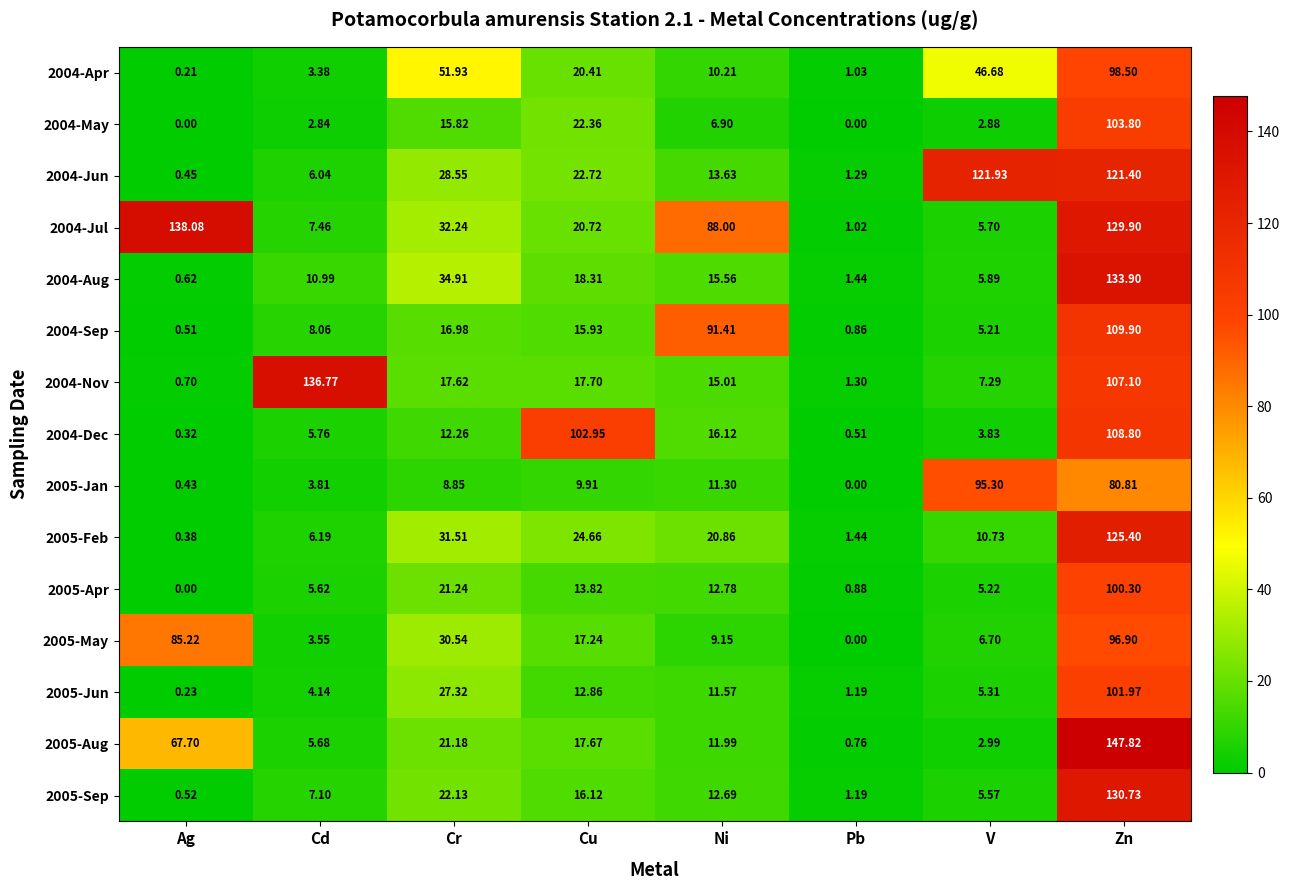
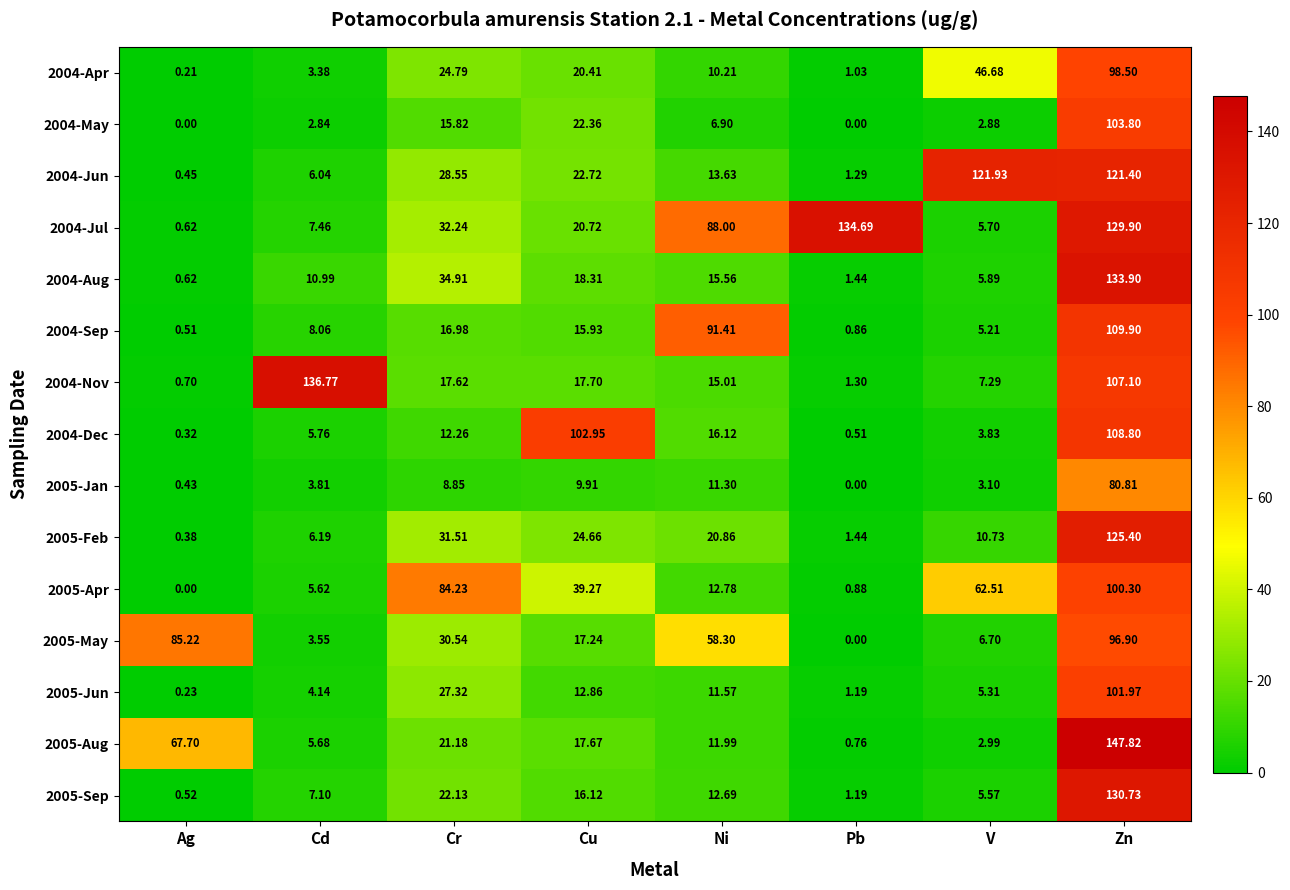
  {
    "2004-Apr": {
      "Ag": 0.21,
      "Cd": 3.38,
-     "Cr": 51.93,
+     "Cr": 24.79,
      "Cu": 20.41,
      "Ni": 10.21,
      "Pb": 1.03,
      "V": 46.68,
      "Zn": 98.50
    },
    "2004-May": {
      "Ag": 0.00,
      "Cd": 2.84,
      "Cr": 15.82,
      "Cu": 22.36,
      "Ni": 6.90,
      "Pb": 0.00,
      "V": 2.88,
      "Zn": 103.80
    },
    "2004-Jun": {
      "Ag": 0.45,
      "Cd": 6.04,
      "Cr": 28.55,
      "Cu": 22.72,
      "Ni": 13.63,
      "Pb": 1.29,
      "V": 121.93,
      "Zn": 121.40
    },
    "2004-Jul": {
-     "Ag": 138.08,
+     "Ag": 0.62,
      "Cd": 7.46,
      "Cr": 32.24,
      "Cu": 20.72,
      "Ni": 88.00,
-     "Pb": 1.02,
+     "Pb": 134.69,
      "V": 5.70,
      "Zn": 129.90
    },
    "2004-Aug": {
      "Ag": 0.62,
      "Cd": 10.99,
      "Cr": 34.91,
      "Cu": 18.31,
      "Ni": 15.56,
      "Pb": 1.44,
      "V": 5.89,
      "Zn": 133.90
    },
    "2004-Sep": {
      "Ag": 0.51,
      "Cd": 8.06,
      "Cr": 16.98,
      "Cu": 15.93,
      "Ni": 91.41,
      "Pb": 0.86,
      "V": 5.21,
      "Zn": 109.90
    },
    "2004-Nov": {
      "Ag": 0.70,
      "Cd": 136.77,
      "Cr": 17.62,
      "Cu": 17.70,
      "Ni": 15.01,
      "Pb": 1.30,
      "V": 7.29,
      "Zn": 107.10
    },
    "2004-Dec": {
      "Ag": 0.32,
      "Cd": 5.76,
      "Cr": 12.26,
      "Cu": 102.95,
      "Ni": 16.12,
      "Pb": 0.51,
      "V": 3.83,
      "Zn": 108.80
    },
    "2005-Jan": {
      "Ag": 0.43,
      "Cd": 3.81,
      "Cr": 8.85,
      "Cu": 9.91,
      "Ni": 11.30,
      "Pb": 0.00,
-     "V": 95.30,
+     "V": 3.10,
      "Zn": 80.81
    },
    "2005-Feb": {
      "Ag": 0.38,
      "Cd": 6.19,
      "Cr": 31.51,
      "Cu": 24.66,
      "Ni": 20.86,
      "Pb": 1.44,
      "V": 10.73,
      "Zn": 125.40
    },
    "2005-Apr": {
      "Ag": 0.00,
      "Cd": 5.62,
-     "Cr": 21.24,
-     "Cu": 13.82,
+     "Cr": 84.23,
+     "Cu": 39.27,
      "Ni": 12.78,
      "Pb": 0.88,
-     "V": 5.22,
+     "V": 62.51,
      "Zn": 100.30
    },
    "2005-May": {
      "Ag": 85.22,
      "Cd": 3.55,
      "Cr": 30.54,
      "Cu": 17.24,
-     "Ni": 9.15,
+     "Ni": 58.30,
      "Pb": 0.00,
      "V": 6.70,
      "Zn": 96.90
    },
    "2005-Jun": {
      "Ag": 0.23,
      "Cd": 4.14,
      "Cr": 27.32,
      "Cu": 12.86,
      "Ni": 11.57,
      "Pb": 1.19,
      "V": 5.31,
      "Zn": 101.97
    },
    "2005-Aug": {
      "Ag": 67.70,
      "Cd": 5.68,
      "Cr": 21.18,
      "Cu": 17.67,
      "Ni": 11.99,
      "Pb": 0.76,
      "V": 2.99,
      "Zn": 147.82
    },
    "2005-Sep": {
      "Ag": 0.52,
      "Cd": 7.10,
      "Cr": 22.13,
      "Cu": 16.12,
      "Ni": 12.69,
      "Pb": 1.19,
      "V": 5.57,
      "Zn": 130.73
    }
  }
